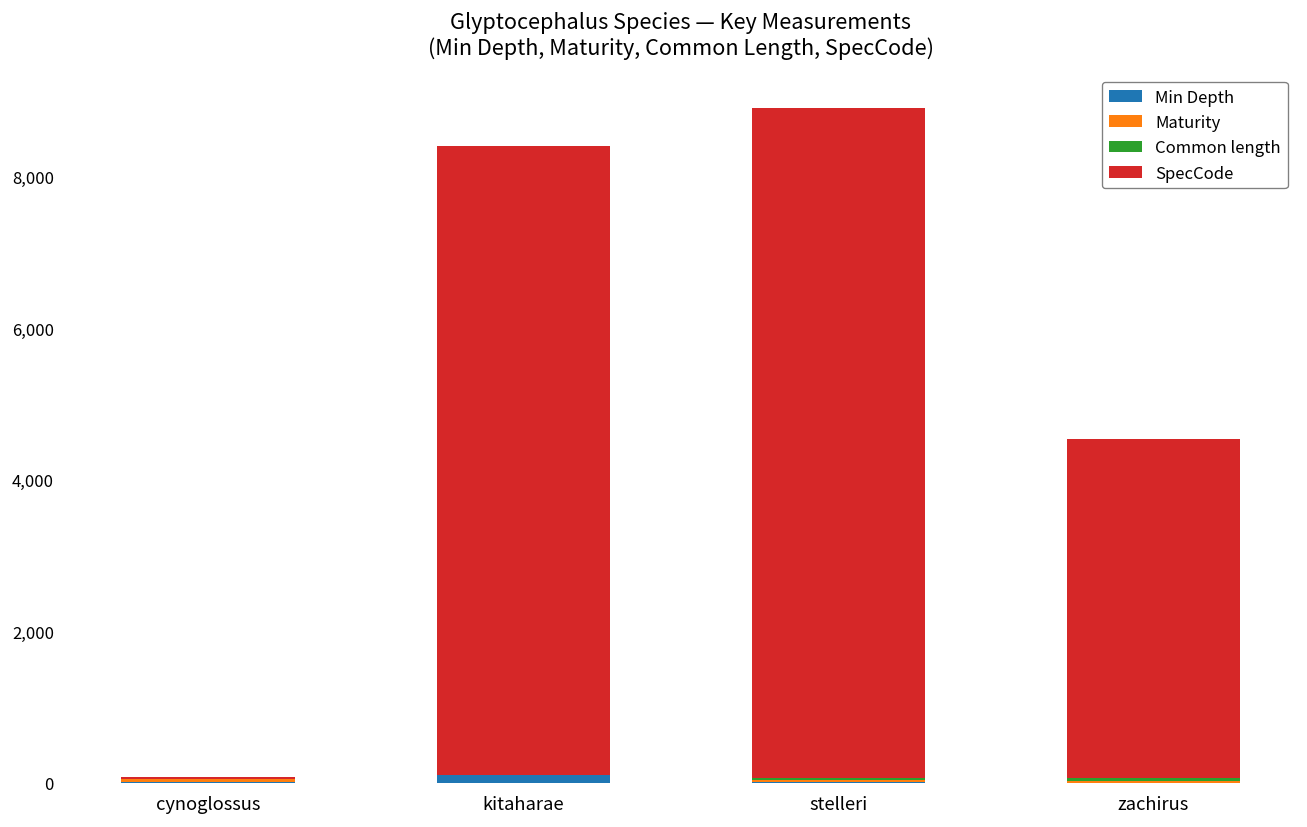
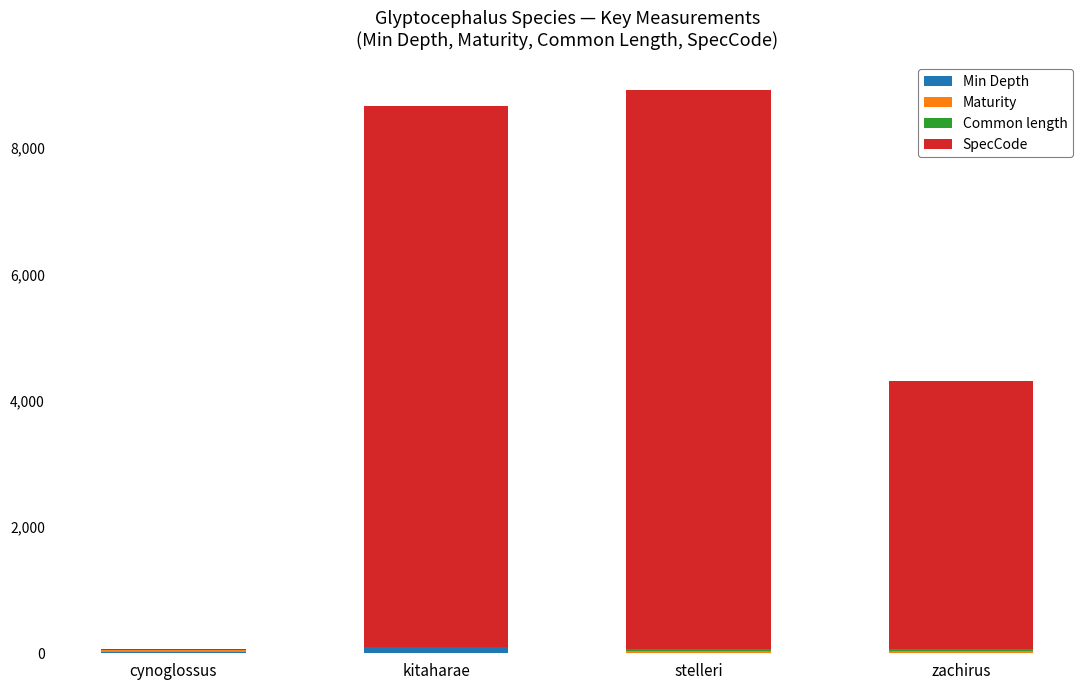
  {
    "Min Depth": {
      "kitaharae": "100",
      "zachirus": "0"
    },
    "Maturity": {
      "kitaharae": "0"
    },
    "Common length": {
      "cynoglossus": "0",
      "kitaharae": "0"
    },
    "SpecCode": {
-     "kitaharae": "8,300",
+     "kitaharae": "8,600",
      "stelleri": "8,800",
-     "zachirus": "4,500"
+     "zachirus": "4,200"
    }
  }
